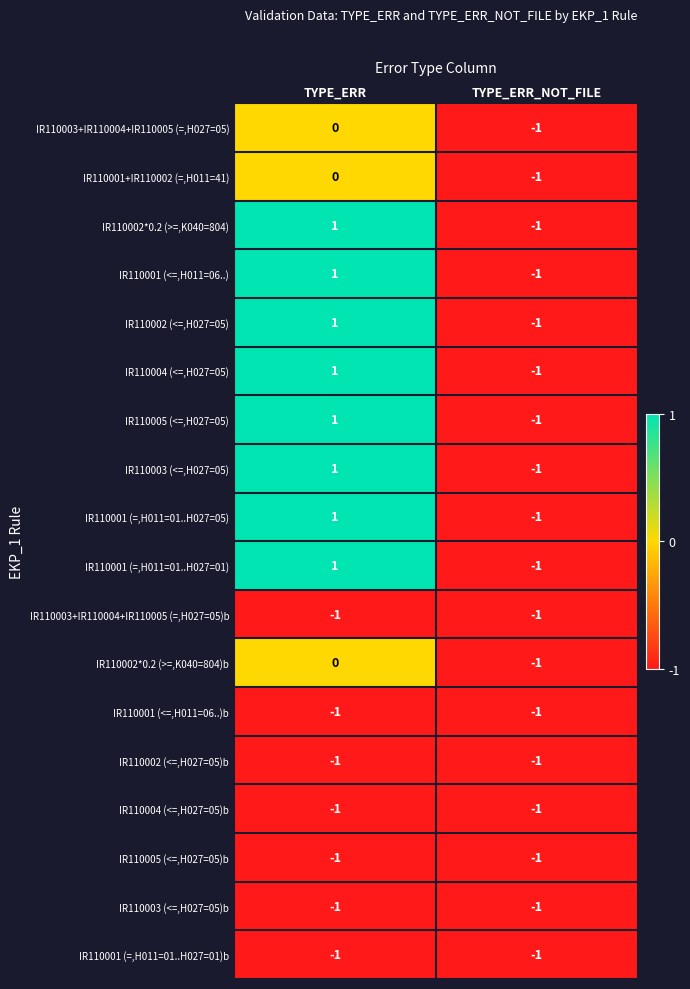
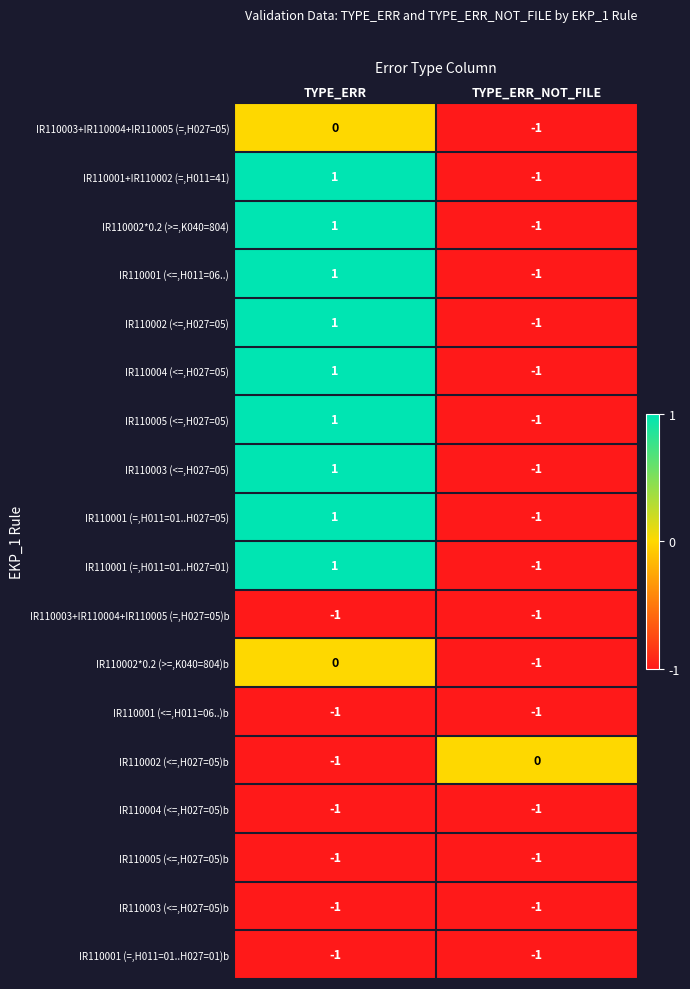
  {
    "IR110003+IR110004+IR110005 (=,H027=05)": {
      "TYPE_ERR": 0,
      "TYPE_ERR_NOT_FILE": -1
    },
    "IR110001+IR110002 (=,H011=41)": {
-     "TYPE_ERR": 0,
+     "TYPE_ERR": 1,
      "TYPE_ERR_NOT_FILE": -1
    },
    "IR110002*0.2 (>=,K040=804)": {
      "TYPE_ERR": 1,
      "TYPE_ERR_NOT_FILE": -1
    },
    "IR110001 (<=,H011=06..)": {
      "TYPE_ERR": 1,
      "TYPE_ERR_NOT_FILE": -1
    },
    "IR110002 (<=,H027=05)": {
      "TYPE_ERR": 1,
      "TYPE_ERR_NOT_FILE": -1
    },
    "IR110004 (<=,H027=05)": {
      "TYPE_ERR": 1,
      "TYPE_ERR_NOT_FILE": -1
    },
    "IR110005 (<=,H027=05)": {
      "TYPE_ERR": 1,
      "TYPE_ERR_NOT_FILE": -1
    },
    "IR110003 (<=,H027=05)": {
      "TYPE_ERR": 1,
      "TYPE_ERR_NOT_FILE": -1
    },
    "IR110001 (=,H011=01..H027=05)": {
      "TYPE_ERR": 1,
      "TYPE_ERR_NOT_FILE": -1
    },
    "IR110001 (=,H011=01..H027=01)": {
      "TYPE_ERR": 1,
      "TYPE_ERR_NOT_FILE": -1
    },
    "IR110003+IR110004+IR110005 (=,H027=05)b": {
      "TYPE_ERR": -1,
      "TYPE_ERR_NOT_FILE": -1
    },
    "IR110002*0.2 (>=,K040=804)b": {
      "TYPE_ERR": 0,
      "TYPE_ERR_NOT_FILE": -1
    },
    "IR110001 (<=,H011=06..)b": {
      "TYPE_ERR": -1,
      "TYPE_ERR_NOT_FILE": -1
    },
    "IR110002 (<=,H027=05)b": {
      "TYPE_ERR": -1,
-     "TYPE_ERR_NOT_FILE": -1
+     "TYPE_ERR_NOT_FILE": 0
    },
    "IR110004 (<=,H027=05)b": {
      "TYPE_ERR": -1,
      "TYPE_ERR_NOT_FILE": -1
    },
    "IR110005 (<=,H027=05)b": {
      "TYPE_ERR": -1,
      "TYPE_ERR_NOT_FILE": -1
    },
    "IR110003 (<=,H027=05)b": {
      "TYPE_ERR": -1,
      "TYPE_ERR_NOT_FILE": -1
    },
    "IR110001 (=,H011=01..H027=01)b": {
      "TYPE_ERR": -1,
      "TYPE_ERR_NOT_FILE": -1
    }
  }
